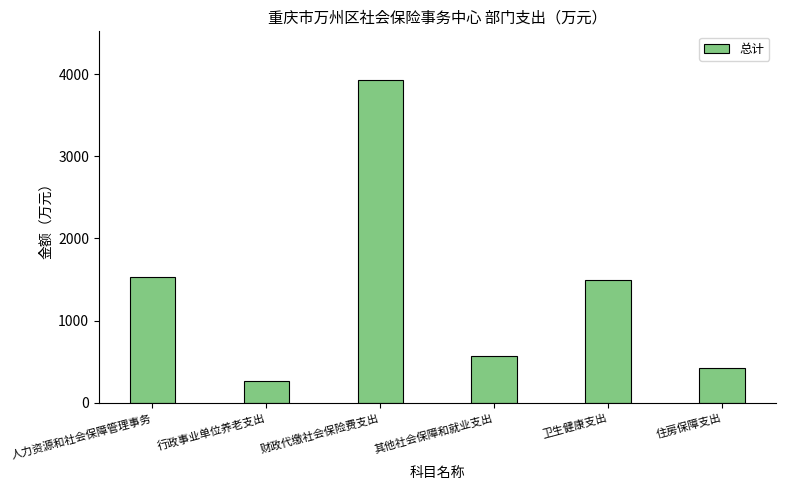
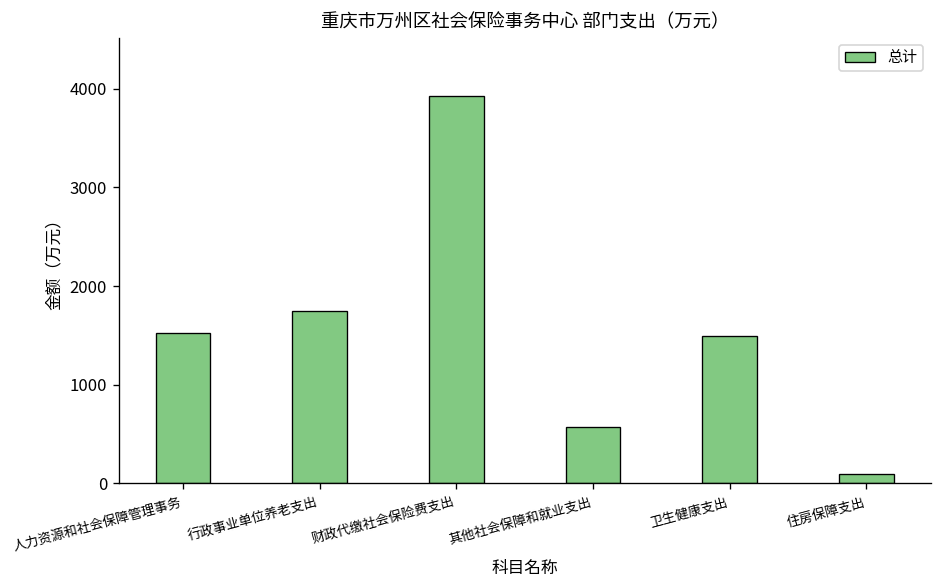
  {
    "人力资源和社会保障管理事务": 1500,
-   "行政事业单位养老支出": 300,
+   "行政事业单位养老支出": 1700,
    "财政代缴社会保险费支出": 3900,
    "其他社会保障和就业支出": 600,
    "卫生健康支出": 1500,
-   "住房保障支出": 400
+   "住房保障支出": 100
  }
